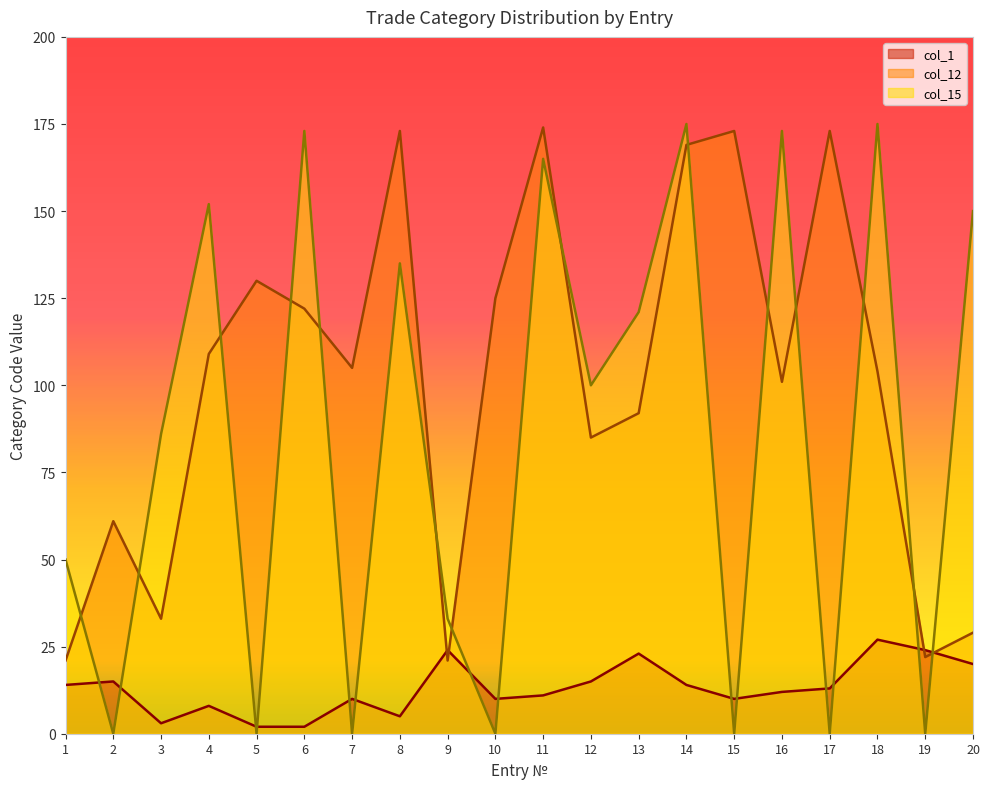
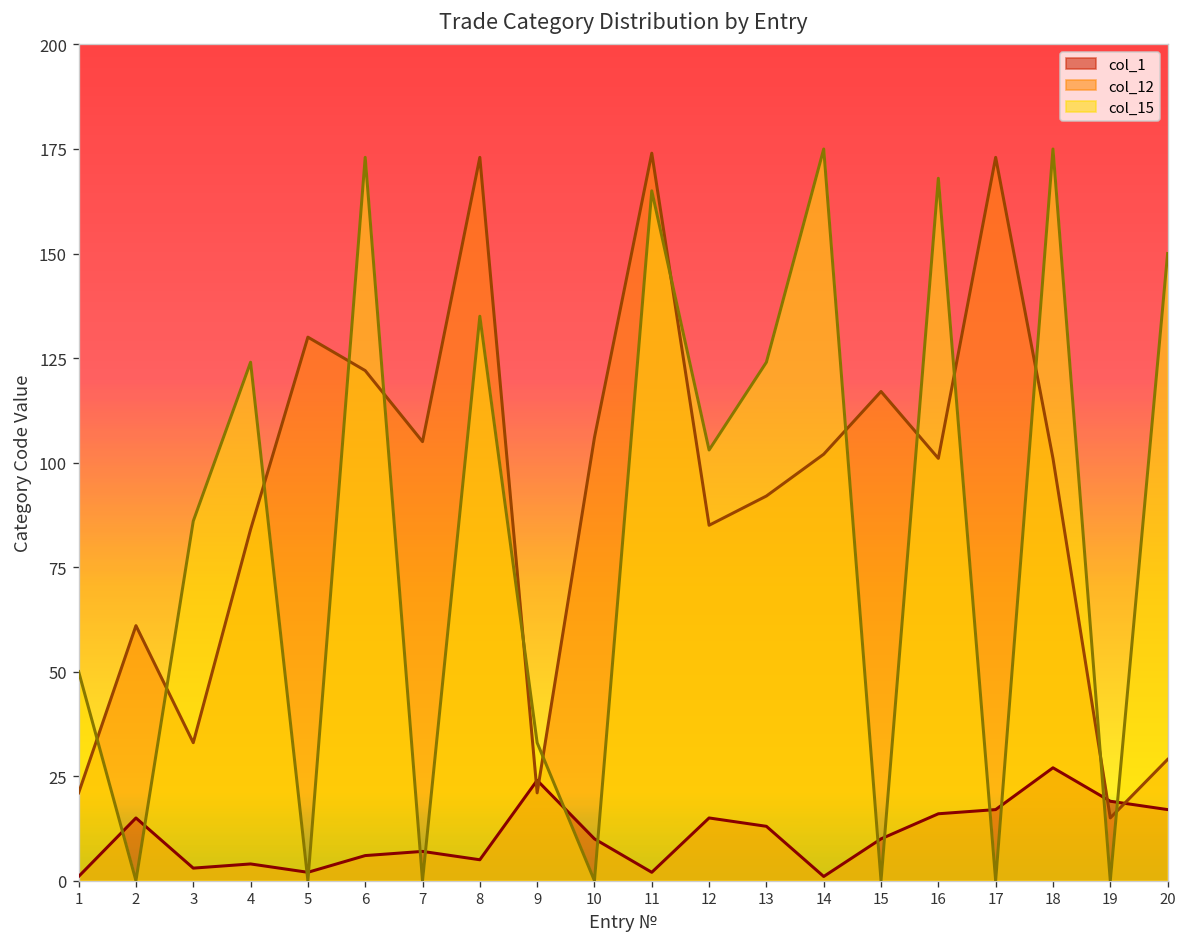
  {
    "col_1": {
-     "1": 14,
+     "1": 1,
      "2": 15,
      "3": 3,
-     "4": 8,
+     "4": 4,
      "5": 2,
-     "6": 2,
-     "7": 10,
+     "6": 6,
+     "7": 7,
      "8": 5,
      "9": 24,
      "10": 10,
-     "11": 11,
+     "11": 2,
      "12": 15,
-     "13": 23,
-     "14": 14,
+     "13": 13,
+     "14": 1,
      "15": 10,
-     "16": 12,
-     "17": 13,
+     "16": 16,
+     "17": 17,
      "18": 27,
-     "19": 24,
-     "20": 20
+     "19": 19,
+     "20": 17
    },
    "col_12": {
      "1": 21,
      "2": 61,
      "3": 33,
-     "4": 109,
+     "4": 84,
      "5": 130,
      "6": 122,
      "7": 105,
      "8": 173,
      "9": 21,
-     "10": 125,
+     "10": 106,
      "11": 174,
      "12": 85,
      "13": 92,
-     "14": 169,
-     "15": 173,
+     "14": 102,
+     "15": 117,
      "16": 101,
      "17": 173,
-     "18": 104,
-     "19": 22,
+     "18": 101,
+     "19": 15,
      "20": 29
    },
    "col_15": {
      "1": 50,
      "2": 0,
      "3": 86,
-     "4": 152,
+     "4": 124,
      "5": 0,
      "6": 173,
      "7": 0,
      "8": 135,
      "9": 33,
      "10": 0,
      "11": 165,
-     "12": 100,
-     "13": 121,
+     "12": 103,
+     "13": 124,
      "14": 175,
      "15": 0,
-     "16": 173,
+     "16": 168,
      "17": 0,
      "18": 175,
      "19": 0,
      "20": 150
    }
  }
